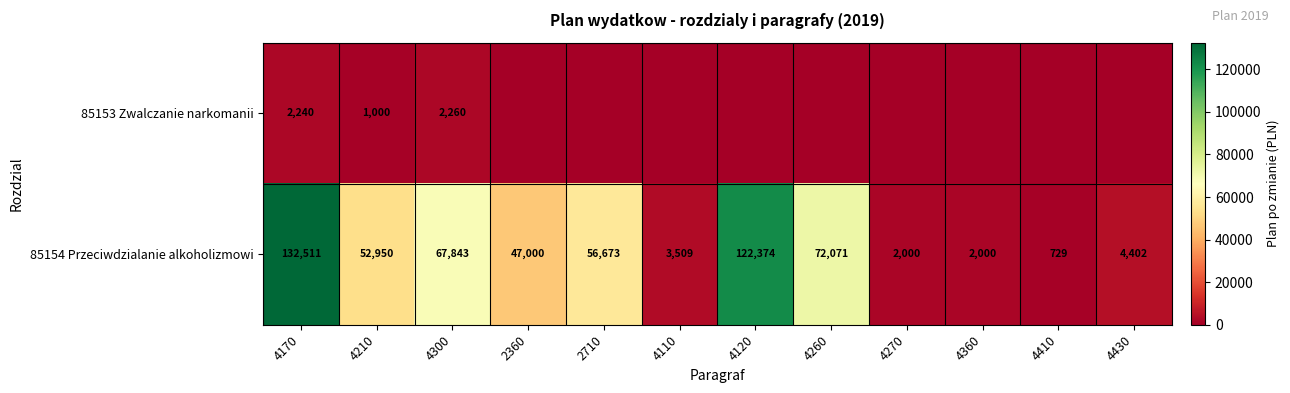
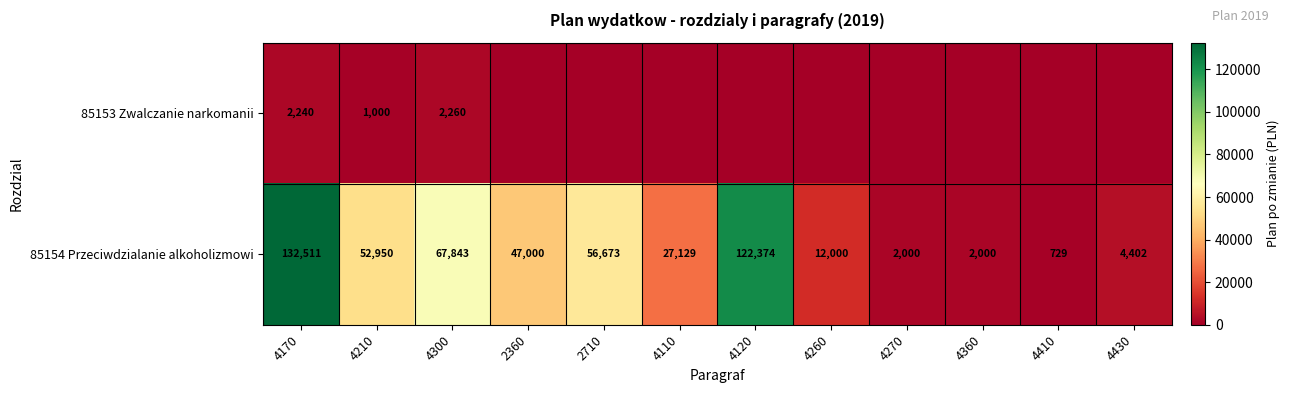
  {
    "85153 Zwalczanie narkomanii": {
      "4170": "2,240",
      "4210": "1,000",
      "4300": "2,260"
    },
    "85154 Przeciwdzialanie alkoholizmowi": {
      "4170": "132,511",
      "4210": "52,950",
      "4300": "67,843",
      "2360": "47,000",
      "2710": "56,673",
-     "4110": "3,509",
+     "4110": "27,129",
      "4120": "122,374",
-     "4260": "72,071",
+     "4260": "12,000",
      "4270": "2,000",
      "4360": "2,000",
      "4410": "729",
      "4430": "4,402"
    }
  }
